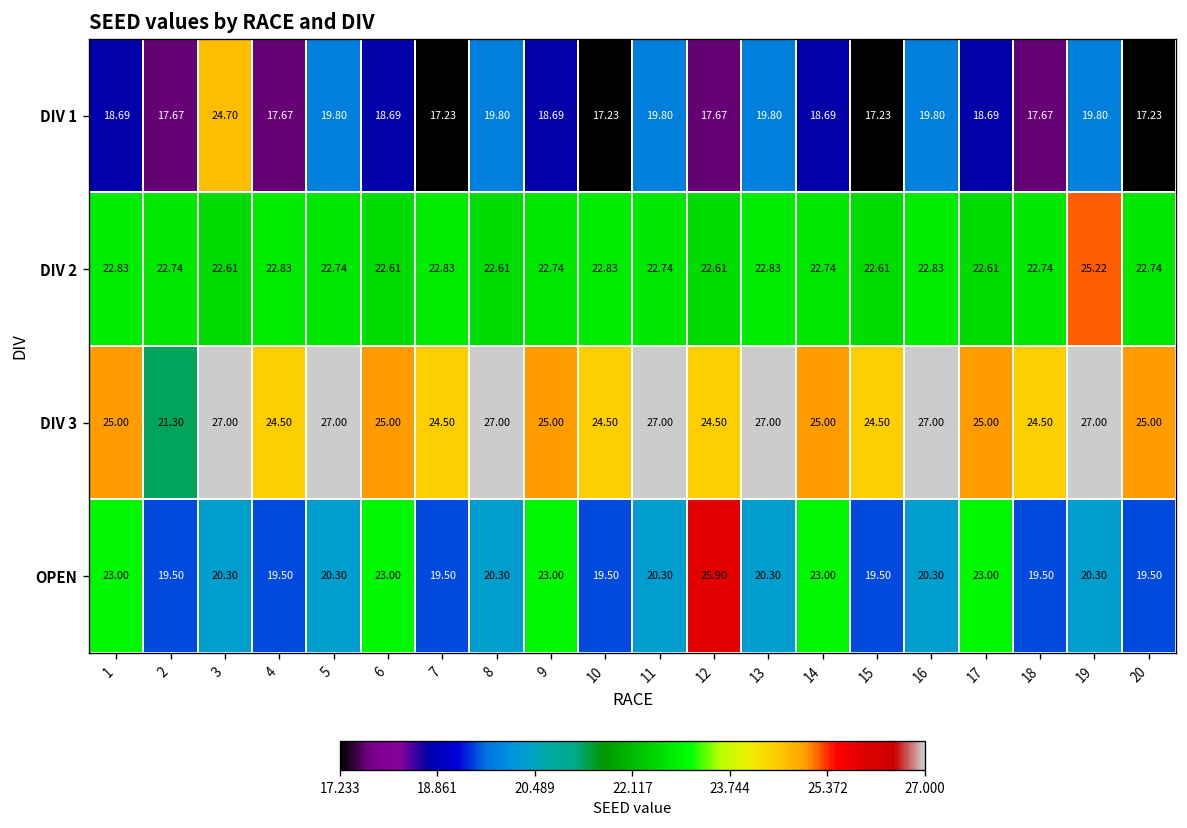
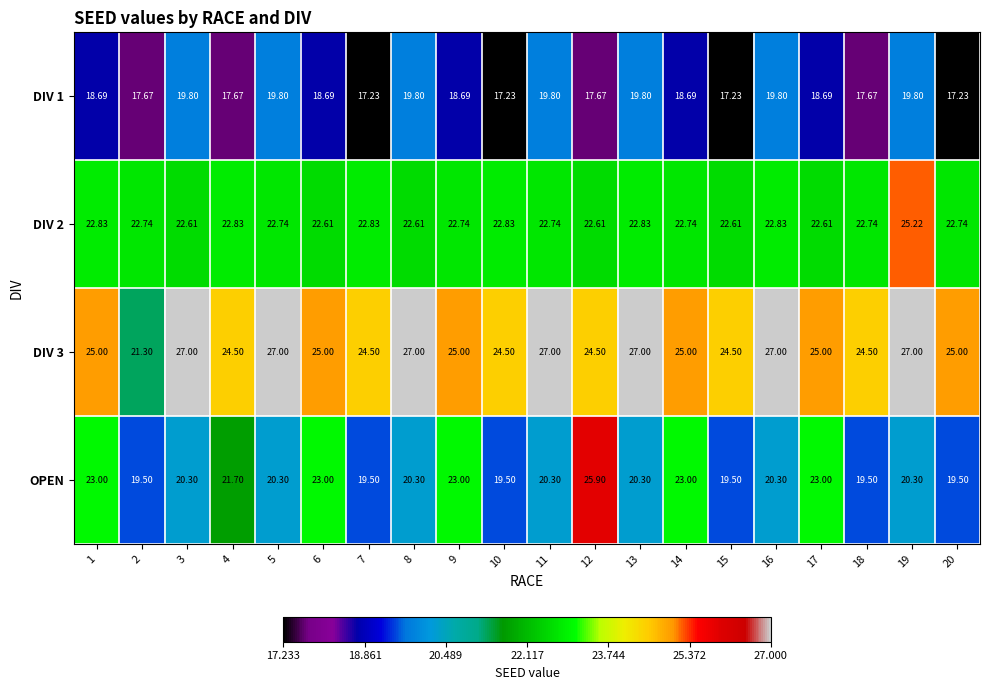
  {
    "DIV 1": {
      "1": 18.69,
      "2": 17.67,
-     "3": 24.70,
+     "3": 19.80,
      "4": 17.67,
      "5": 19.80,
      "6": 18.69,
      "7": 17.23,
      "8": 19.80,
      "9": 18.69,
      "10": 17.23,
      "11": 19.80,
      "12": 17.67,
      "13": 19.80,
      "14": 18.69,
      "15": 17.23,
      "16": 19.80,
      "17": 18.69,
      "18": 17.67,
      "19": 19.80,
      "20": 17.23
    },
    "DIV 2": {
      "1": 22.83,
      "2": 22.74,
      "3": 22.61,
      "4": 22.83,
      "5": 22.74,
      "6": 22.61,
      "7": 22.83,
      "8": 22.61,
      "9": 22.74,
      "10": 22.83,
      "11": 22.74,
      "12": 22.61,
      "13": 22.83,
      "14": 22.74,
      "15": 22.61,
      "16": 22.83,
      "17": 22.61,
      "18": 22.74,
      "19": 25.22,
      "20": 22.74
    },
    "DIV 3": {
      "1": 25.00,
      "2": 21.30,
      "3": 27.00,
      "4": 24.50,
      "5": 27.00,
      "6": 25.00,
      "7": 24.50,
      "8": 27.00,
      "9": 25.00,
      "10": 24.50,
      "11": 27.00,
      "12": 24.50,
      "13": 27.00,
      "14": 25.00,
      "15": 24.50,
      "16": 27.00,
      "17": 25.00,
      "18": 24.50,
      "19": 27.00,
      "20": 25.00
    },
    "OPEN": {
      "1": 23.00,
      "2": 19.50,
      "3": 20.30,
-     "4": 19.50,
+     "4": 21.70,
      "5": 20.30,
      "6": 23.00,
      "7": 19.50,
      "8": 20.30,
      "9": 23.00,
      "10": 19.50,
      "11": 20.30,
      "12": 25.90,
      "13": 20.30,
      "14": 23.00,
      "15": 19.50,
      "16": 20.30,
      "17": 23.00,
      "18": 19.50,
      "19": 20.30,
      "20": 19.50
    }
  }
